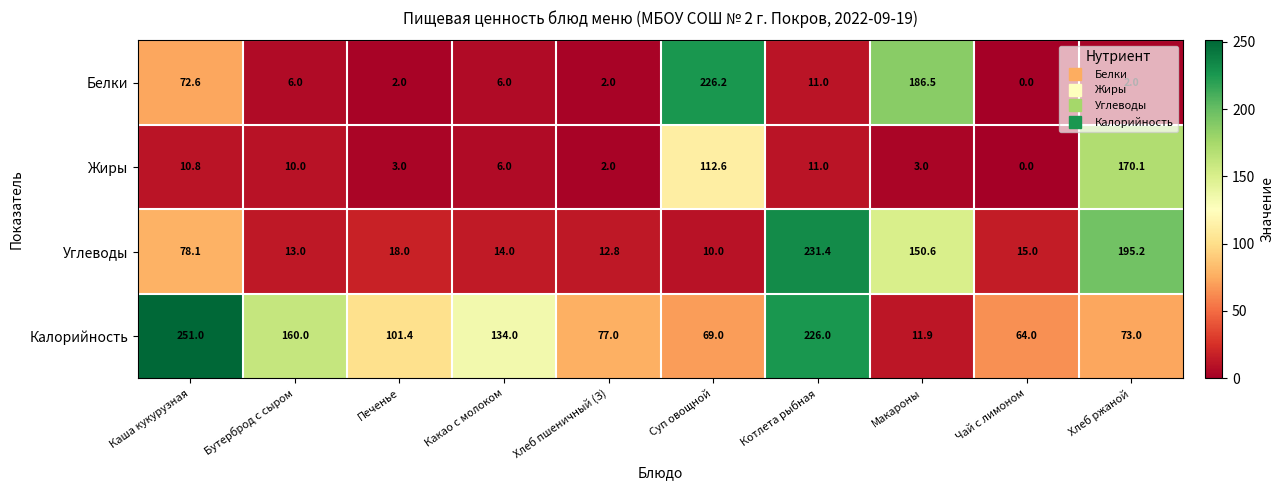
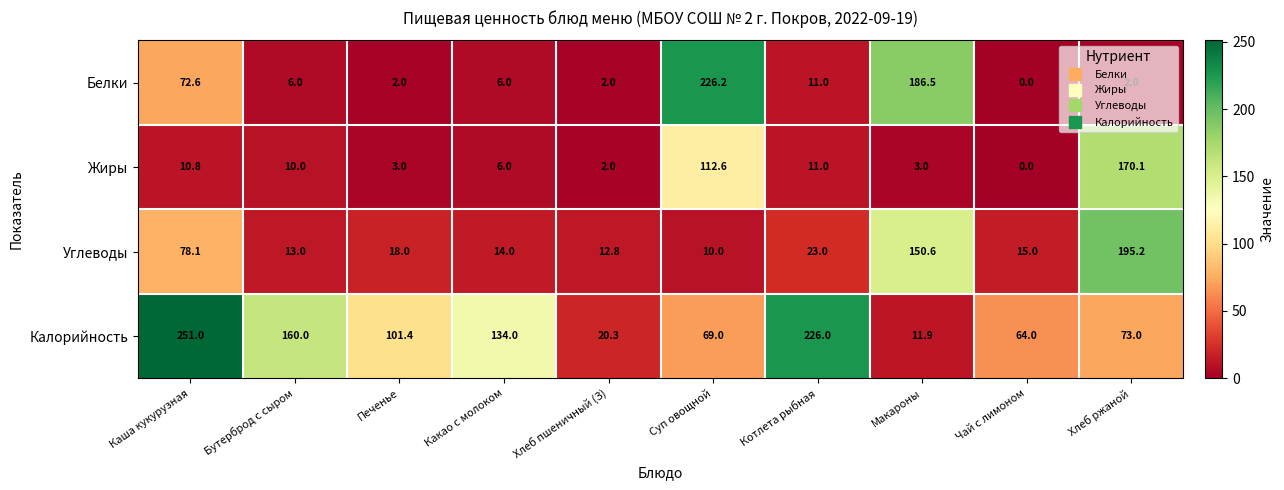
  {
    "Белки": {
      "Каша кукурузная": 72.6,
      "Бутерброд с сыром": 6.0,
      "Печенье": 2.0,
      "Какао с молоком": 6.0,
      "Хлеб пшеничный (З)": 2.0,
      "Суп овощной": 226.2,
      "Котлета рыбная": 11.0,
      "Макароны": 186.5,
      "Чай с лимоном": 0.0
    },
    "Жиры": {
      "Каша кукурузная": 10.8,
      "Бутерброд с сыром": 10.0,
      "Печенье": 3.0,
      "Какао с молоком": 6.0,
      "Хлеб пшеничный (З)": 2.0,
      "Суп овощной": 112.6,
      "Котлета рыбная": 11.0,
      "Макароны": 3.0,
      "Чай с лимоном": 0.0,
      "Хлеб ржаной": 170.1
    },
    "Углеводы": {
      "Каша кукурузная": 78.1,
      "Бутерброд с сыром": 13.0,
      "Печенье": 18.0,
      "Какао с молоком": 14.0,
      "Хлеб пшеничный (З)": 12.8,
      "Суп овощной": 10.0,
-     "Котлета рыбная": 231.4,
+     "Котлета рыбная": 23.0,
      "Макароны": 150.6,
      "Чай с лимоном": 15.0,
      "Хлеб ржаной": 195.2
    },
    "Калорийность": {
      "Каша кукурузная": 251.0,
      "Бутерброд с сыром": 160.0,
      "Печенье": 101.4,
      "Какао с молоком": 134.0,
-     "Хлеб пшеничный (З)": 77.0,
+     "Хлеб пшеничный (З)": 20.3,
      "Суп овощной": 69.0,
      "Котлета рыбная": 226.0,
      "Макароны": 11.9,
      "Чай с лимоном": 64.0,
      "Хлеб ржаной": 73.0
    }
  }
